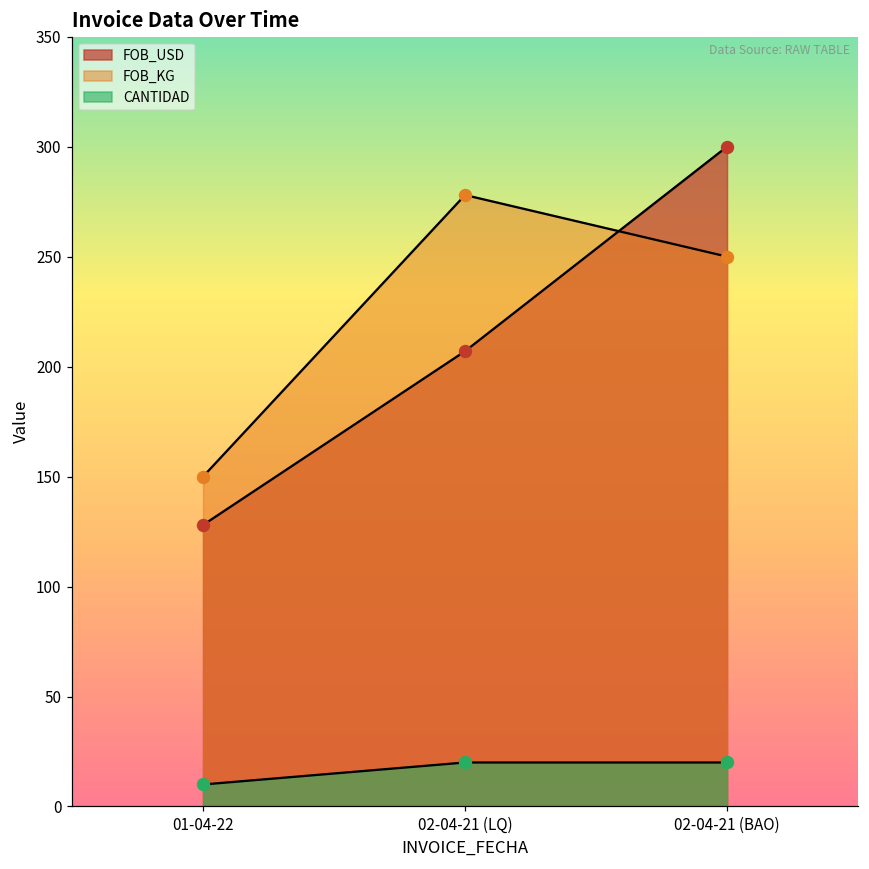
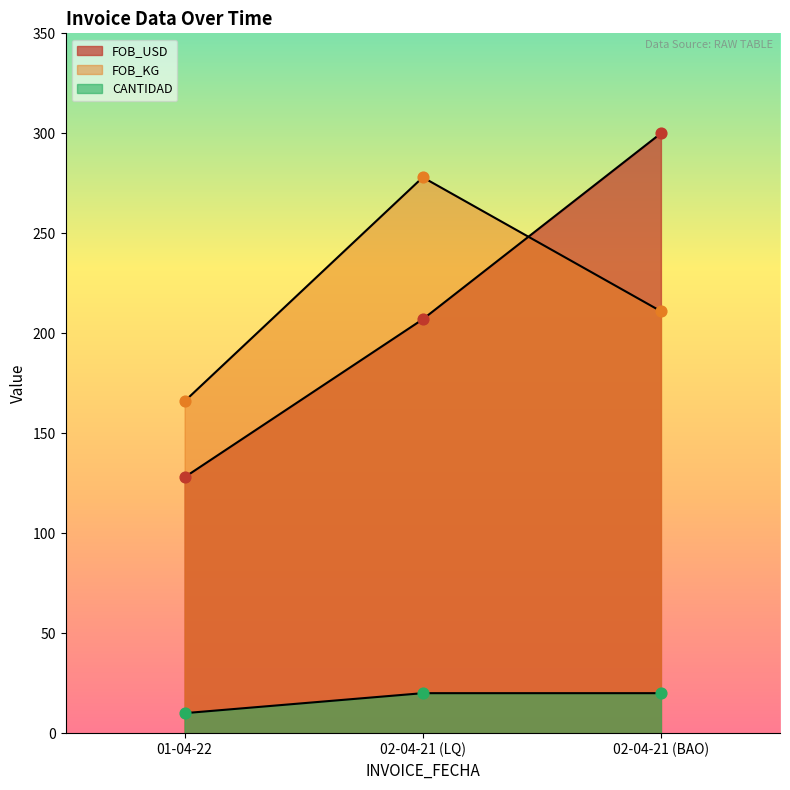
  {
    "FOB_USD": {
      "01-04-22": 128,
      "02-04-21 (LQ)": 207,
      "02-04-21 (BAO)": 300
    },
    "FOB_KG": {
-     "01-04-22": 150,
+     "01-04-22": 166,
      "02-04-21 (LQ)": 278,
-     "02-04-21 (BAO)": 250
+     "02-04-21 (BAO)": 211
    },
    "CANTIDAD": {
      "01-04-22": 10,
      "02-04-21 (LQ)": 20,
      "02-04-21 (BAO)": 20
    }
  }
